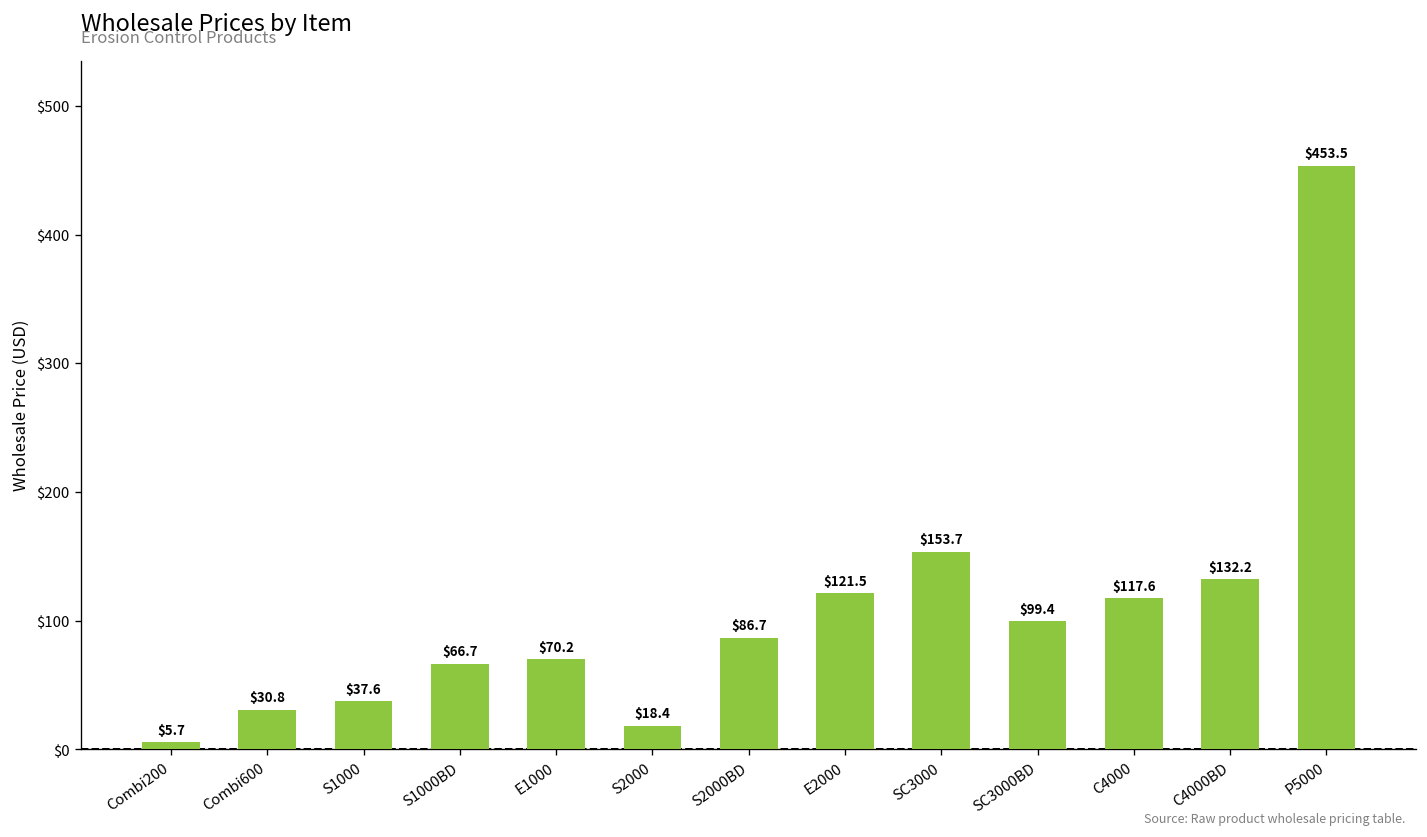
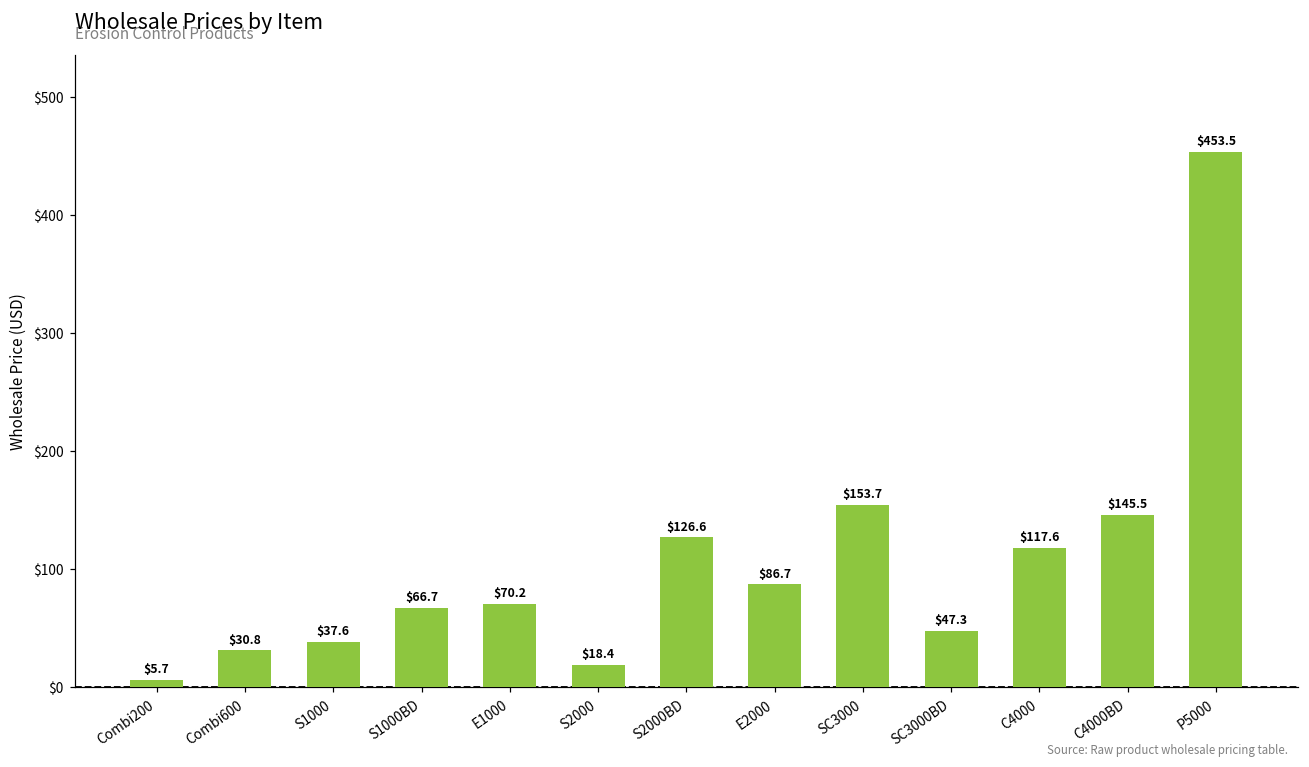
  {
    "Combi200": "$5.7",
    "Combi600": "$30.8",
    "S1000": "$37.6",
    "S1000BD": "$66.7",
    "E1000": "$70.2",
    "S2000": "$18.4",
-   "S2000BD": "$86.7",
-   "E2000": "$121.5",
+   "S2000BD": "$126.6",
+   "E2000": "$86.7",
    "SC3000": "$153.7",
-   "SC3000BD": "$99.4",
+   "SC3000BD": "$47.3",
    "C4000": "$117.6",
-   "C4000BD": "$132.2",
+   "C4000BD": "$145.5",
    "P5000": "$453.5"
  }
